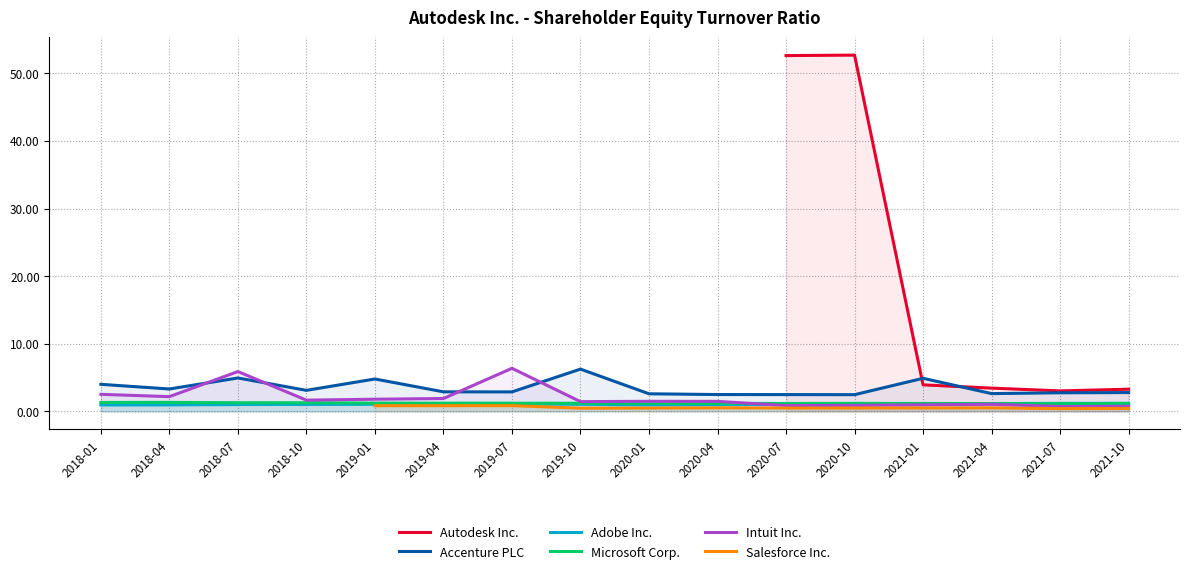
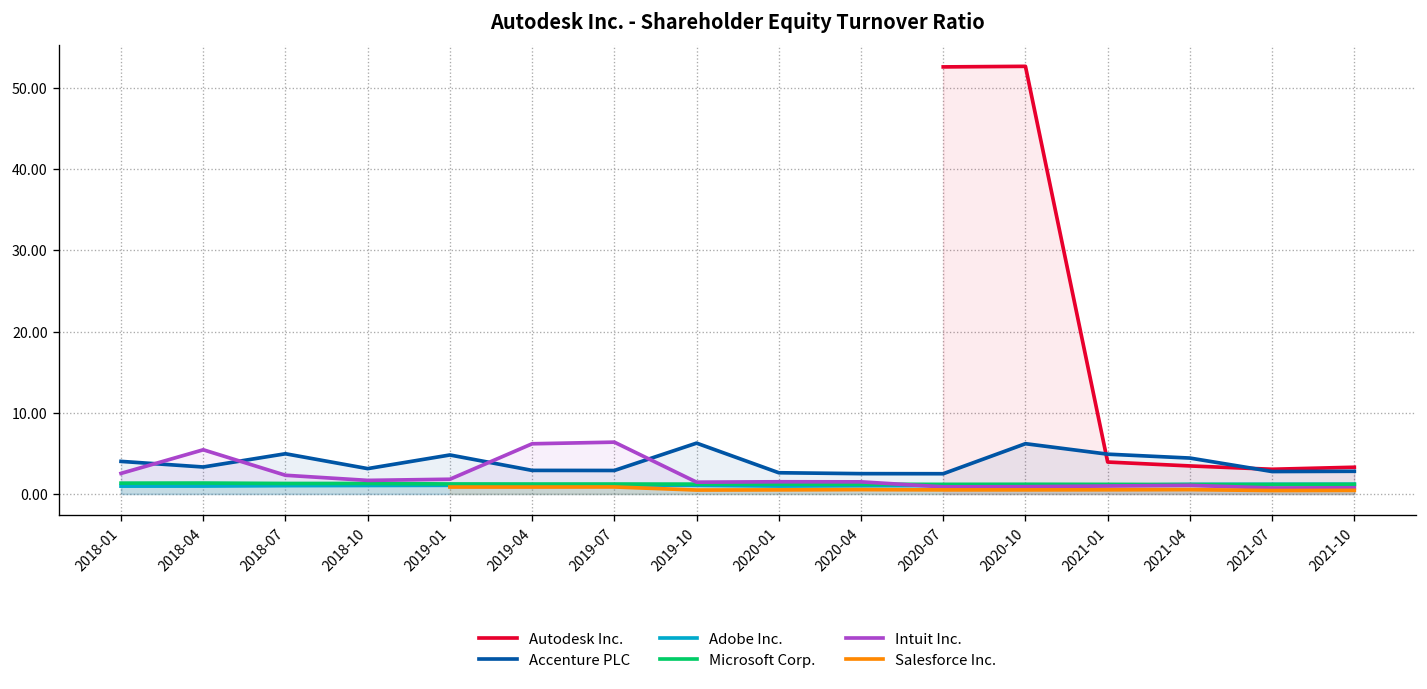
  {
    "Autodesk Inc.": {
      "2020-07": 53,
      "2020-10": 53,
      "2021-01": 4,
      "2021-04": 3,
      "2021-10": 3
    },
    "Accenture PLC": {
      "2018-01": 4,
      "2018-04": 3,
      "2018-07": 5,
      "2018-10": 3,
      "2019-01": 5,
      "2019-04": 3,
      "2019-07": 3,
      "2019-10": 6,
      "2020-01": 3,
      "2020-04": 3,
      "2020-07": 2,
-     "2020-10": 2,
+     "2020-10": 6,
      "2021-01": 5,
-     "2021-04": 3,
+     "2021-04": 4,
      "2021-10": 3
    },
    "Intuit Inc.": {
      "2018-01": 3,
-     "2018-04": 2,
-     "2018-07": 6,
+     "2018-04": 5,
+     "2018-07": 2,
      "2018-10": 2,
      "2019-01": 2,
-     "2019-04": 2,
+     "2019-04": 6,
      "2019-07": 6
    },
    "Salesforce Inc.": {
      "2019-10": 0,
      "2020-01": 1,
      "2020-04": 1,
      "2020-10": 1,
      "2021-01": 1,
      "2021-04": 1
    }
  }
